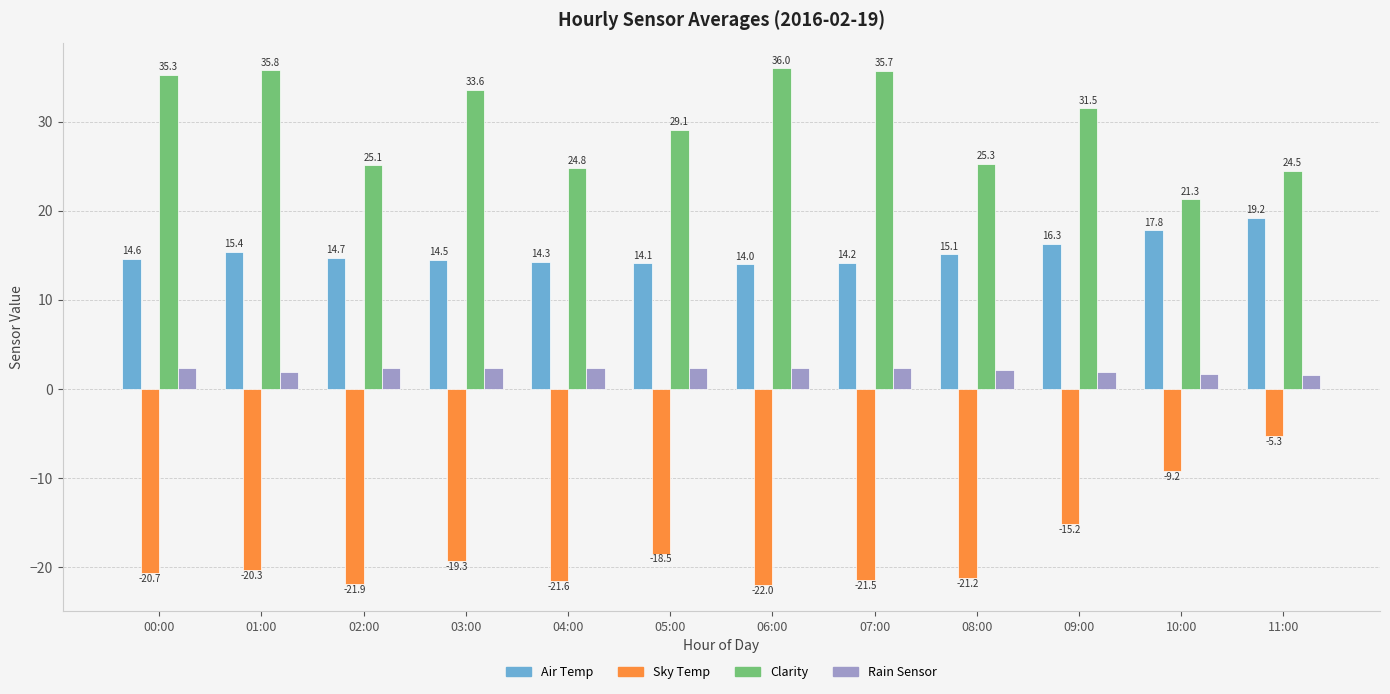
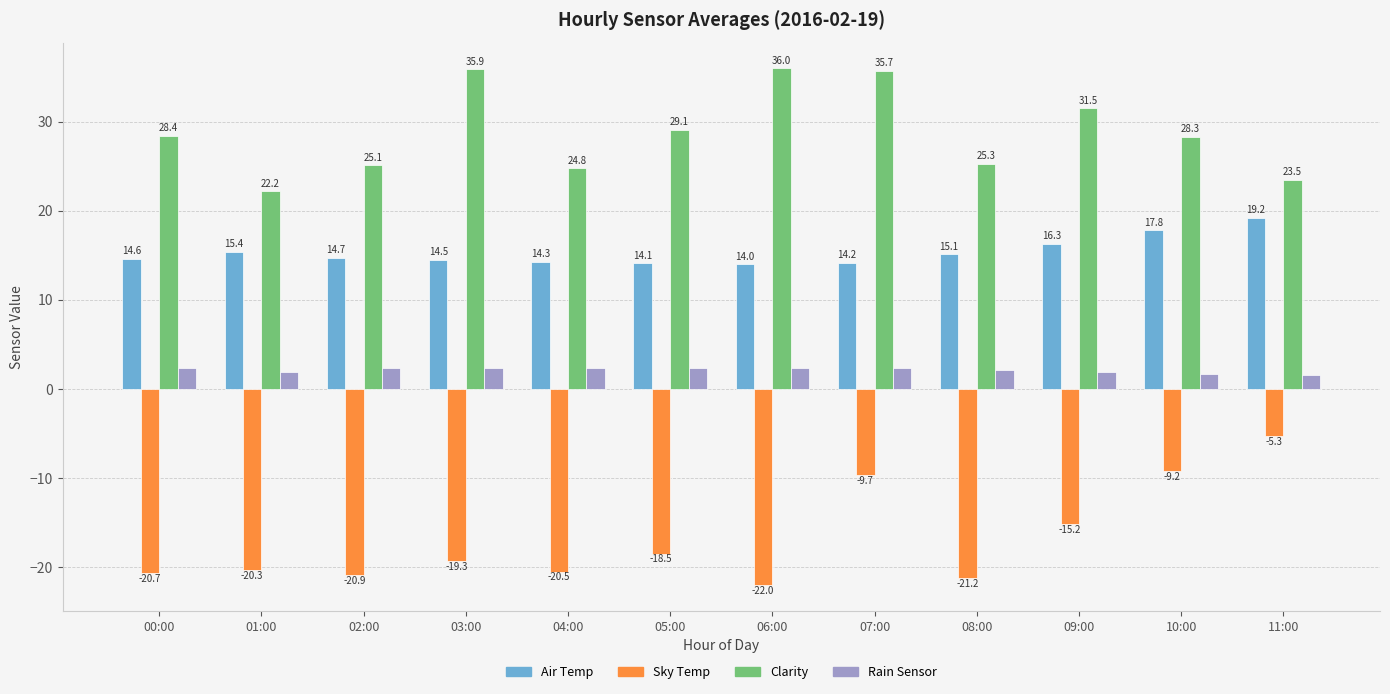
  {
    "Sky Temp": {
      "00:00": -20.7,
      "01:00": -20.3,
-     "02:00": -21.9,
+     "02:00": -20.9,
      "03:00": -19.3,
-     "04:00": -21.6,
+     "04:00": -20.5,
      "05:00": -18.5,
      "06:00": -22.0,
-     "07:00": -21.5,
+     "07:00": -9.7,
      "08:00": -21.2,
      "09:00": -15.2,
      "10:00": -9.2,
      "11:00": -5.3
    },
    "Clarity": {
-     "00:00": 35.3,
-     "01:00": 35.8,
+     "00:00": 28.4,
+     "01:00": 22.2,
      "02:00": 25.1,
-     "03:00": 33.6,
+     "03:00": 35.9,
      "04:00": 24.8,
      "05:00": 29.1,
      "06:00": 36.0,
      "07:00": 35.7,
      "08:00": 25.3,
      "09:00": 31.5,
-     "10:00": 21.3,
-     "11:00": 24.5
+     "10:00": 28.3,
+     "11:00": 23.5
    }
  }
